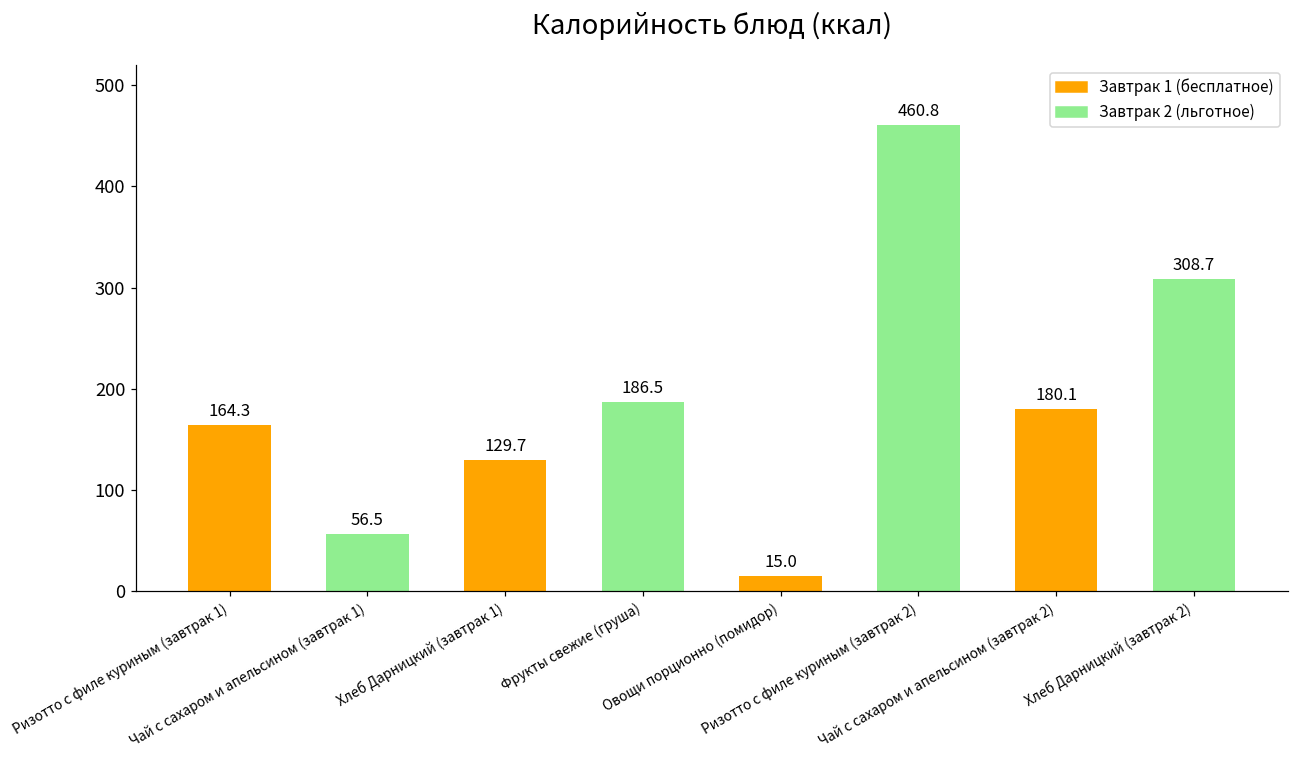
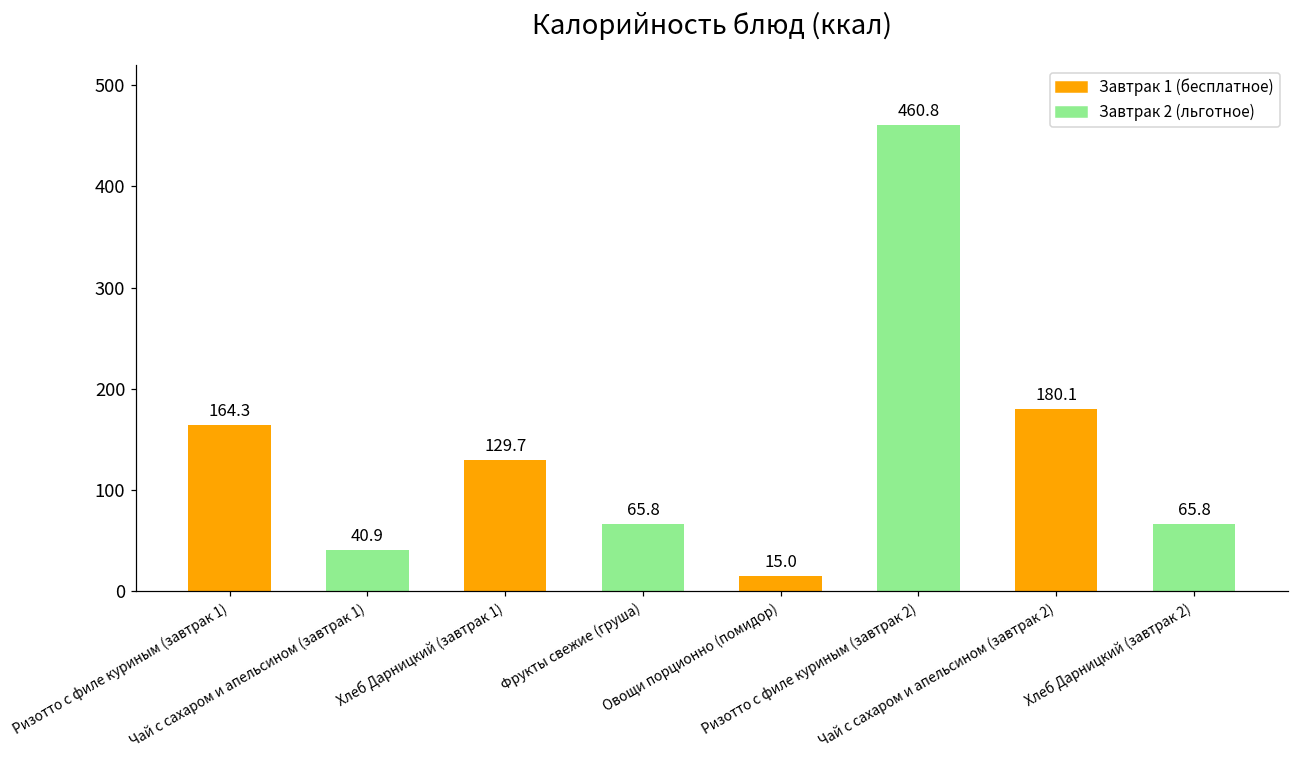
  {
    "Ризотто с филе куриным (завтрак 1)": 164.3,
-   "Чай с сахаром и апельсином (завтрак 1)": 56.5,
+   "Чай с сахаром и апельсином (завтрак 1)": 40.9,
    "Хлеб Дарницкий (завтрак 1)": 129.7,
-   "Фрукты свежие (груша)": 186.5,
+   "Фрукты свежие (груша)": 65.8,
    "Овощи порционно (помидор)": 15.0,
    "Ризотто с филе куриным (завтрак 2)": 460.8,
    "Чай с сахаром и апельсином (завтрак 2)": 180.1,
-   "Хлеб Дарницкий (завтрак 2)": 308.7
+   "Хлеб Дарницкий (завтрак 2)": 65.8
  }
